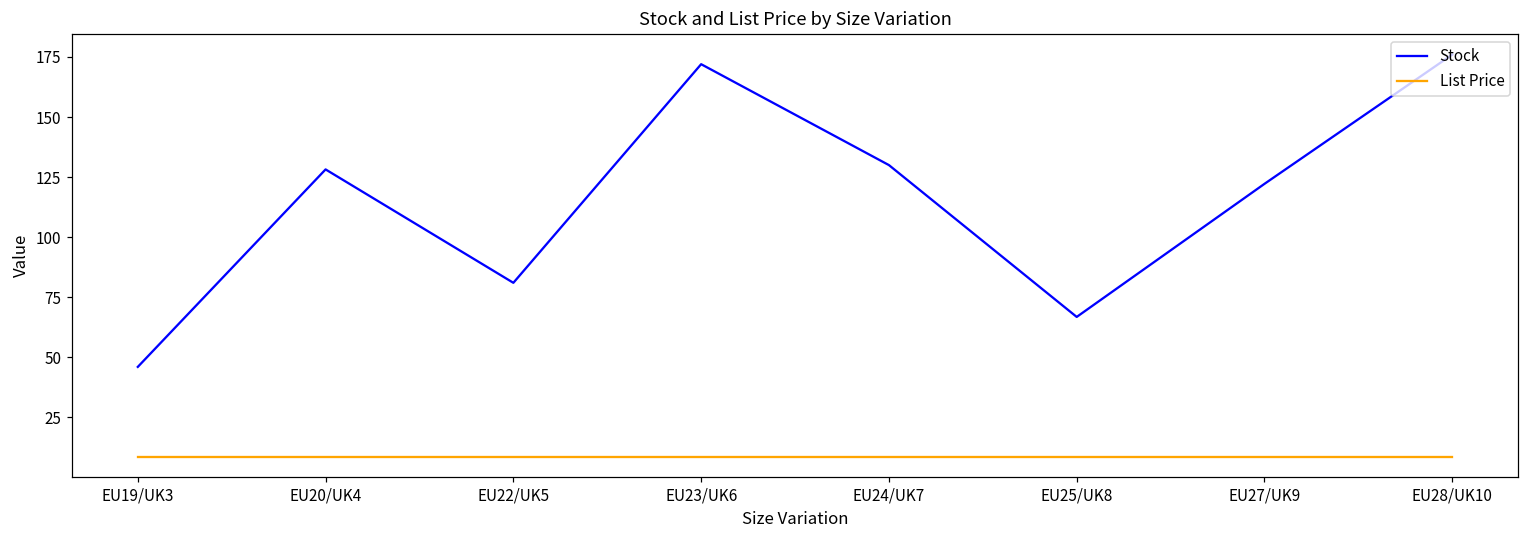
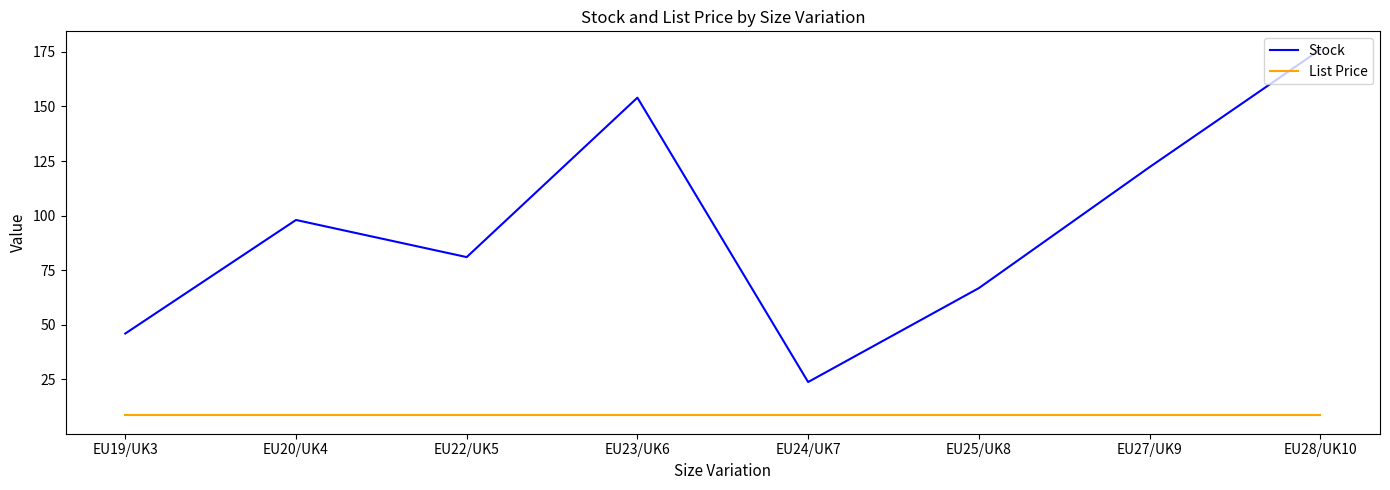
  {
    "Stock": {
      "EU19/UK3": 46,
-     "EU20/UK4": 128,
+     "EU20/UK4": 98,
      "EU22/UK5": 81,
-     "EU23/UK6": 172,
-     "EU24/UK7": 130,
+     "EU23/UK6": 154,
+     "EU24/UK7": 24,
      "EU25/UK8": 67,
      "EU27/UK9": 122
    },
    "List Price": {
      "EU19/UK3": 9,
      "EU20/UK4": 9,
      "EU22/UK5": 9,
      "EU23/UK6": 9,
      "EU24/UK7": 9,
      "EU25/UK8": 9,
      "EU27/UK9": 9,
      "EU28/UK10": 9
    }
  }
